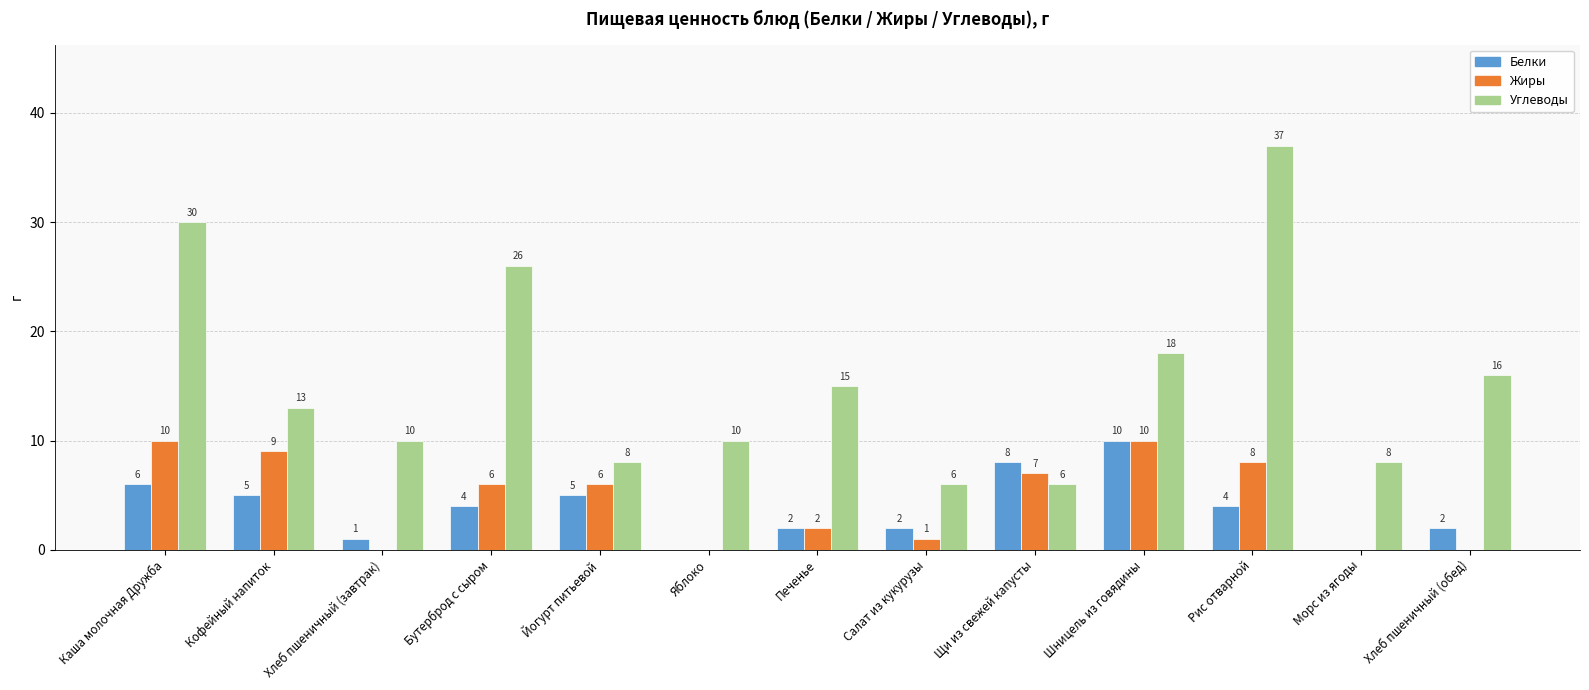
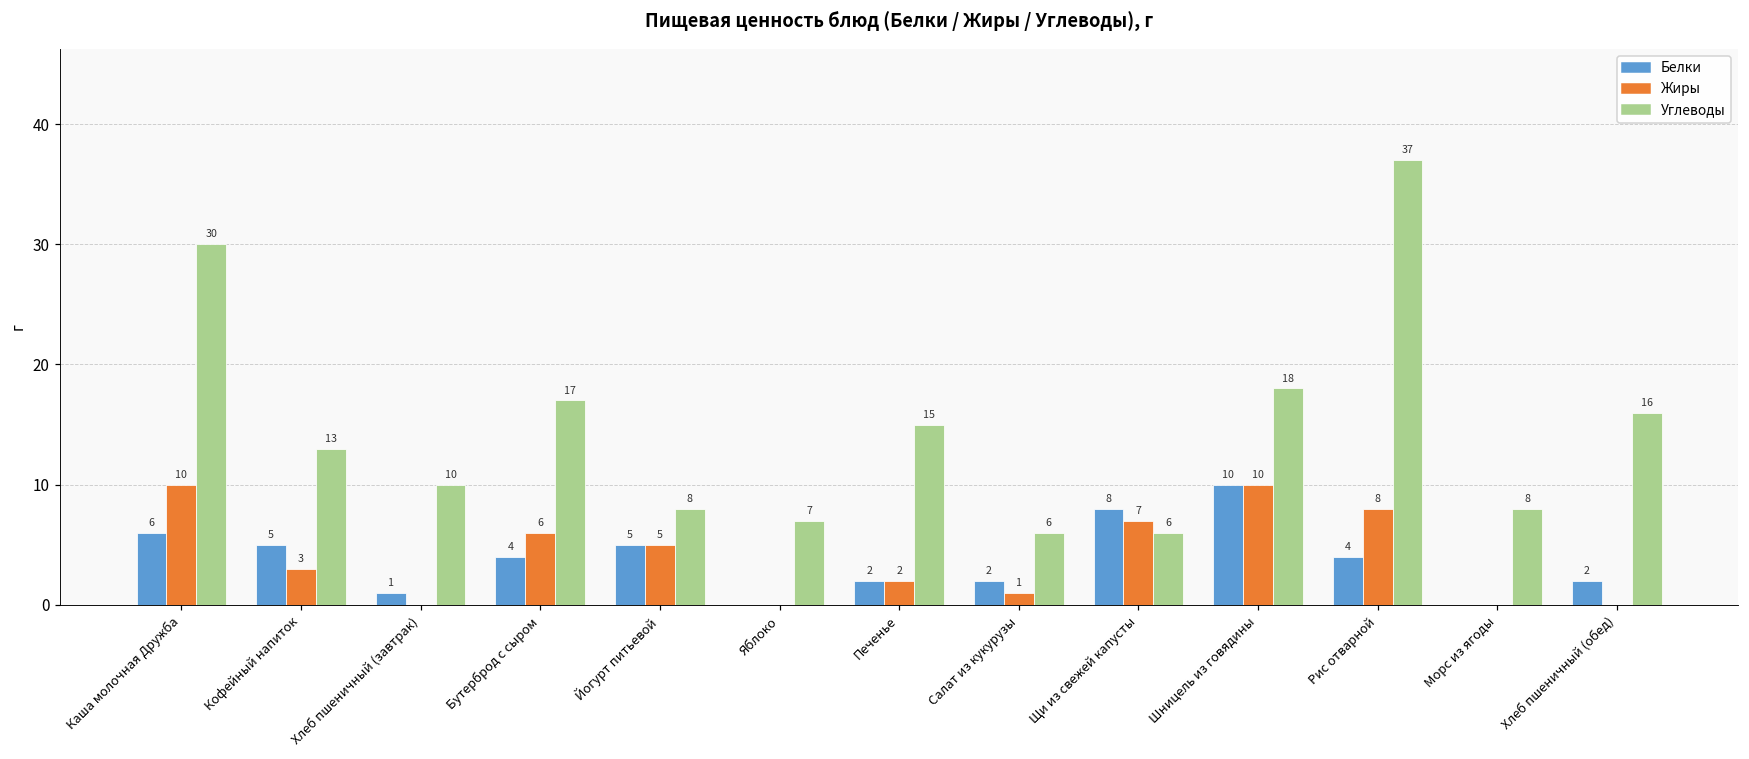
  {
    "Белки": {
      "Каша молочная Дружба": 6,
      "Кофейный напиток": 5,
      "Хлеб пшеничный (завтрак)": 1,
      "Бутерброд с сыром": 4,
      "Йогурт питьевой": 5,
      "Печенье": 2,
      "Салат из кукурузы": 2,
      "Щи из свежей капусты": 8,
      "Шницель из говядины": 10,
      "Рис отварной": 4,
      "Хлеб пшеничный (обед)": 2
    },
    "Жиры": {
      "Каша молочная Дружба": 10,
-     "Кофейный напиток": 9,
+     "Кофейный напиток": 3,
      "Бутерброд с сыром": 6,
-     "Йогурт питьевой": 6,
+     "Йогурт питьевой": 5,
      "Печенье": 2,
      "Салат из кукурузы": 1,
      "Щи из свежей капусты": 7,
      "Шницель из говядины": 10,
      "Рис отварной": 8
    },
    "Углеводы": {
      "Каша молочная Дружба": 30,
      "Кофейный напиток": 13,
      "Хлеб пшеничный (завтрак)": 10,
-     "Бутерброд с сыром": 26,
+     "Бутерброд с сыром": 17,
      "Йогурт питьевой": 8,
-     "Яблоко": 10,
+     "Яблоко": 7,
      "Печенье": 15,
      "Салат из кукурузы": 6,
      "Щи из свежей капусты": 6,
      "Шницель из говядины": 18,
      "Рис отварной": 37,
      "Морс из ягоды": 8,
      "Хлеб пшеничный (обед)": 16
    }
  }
